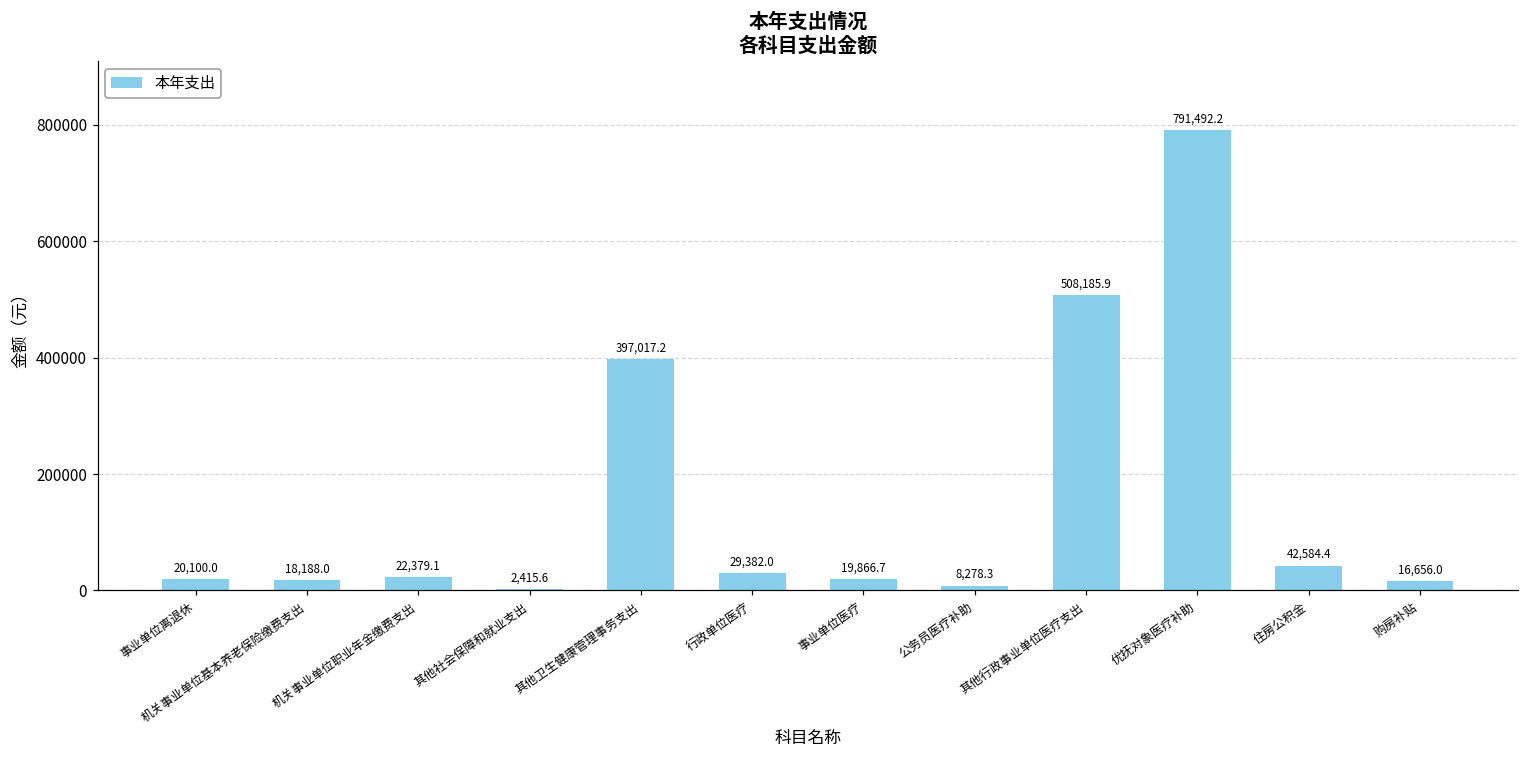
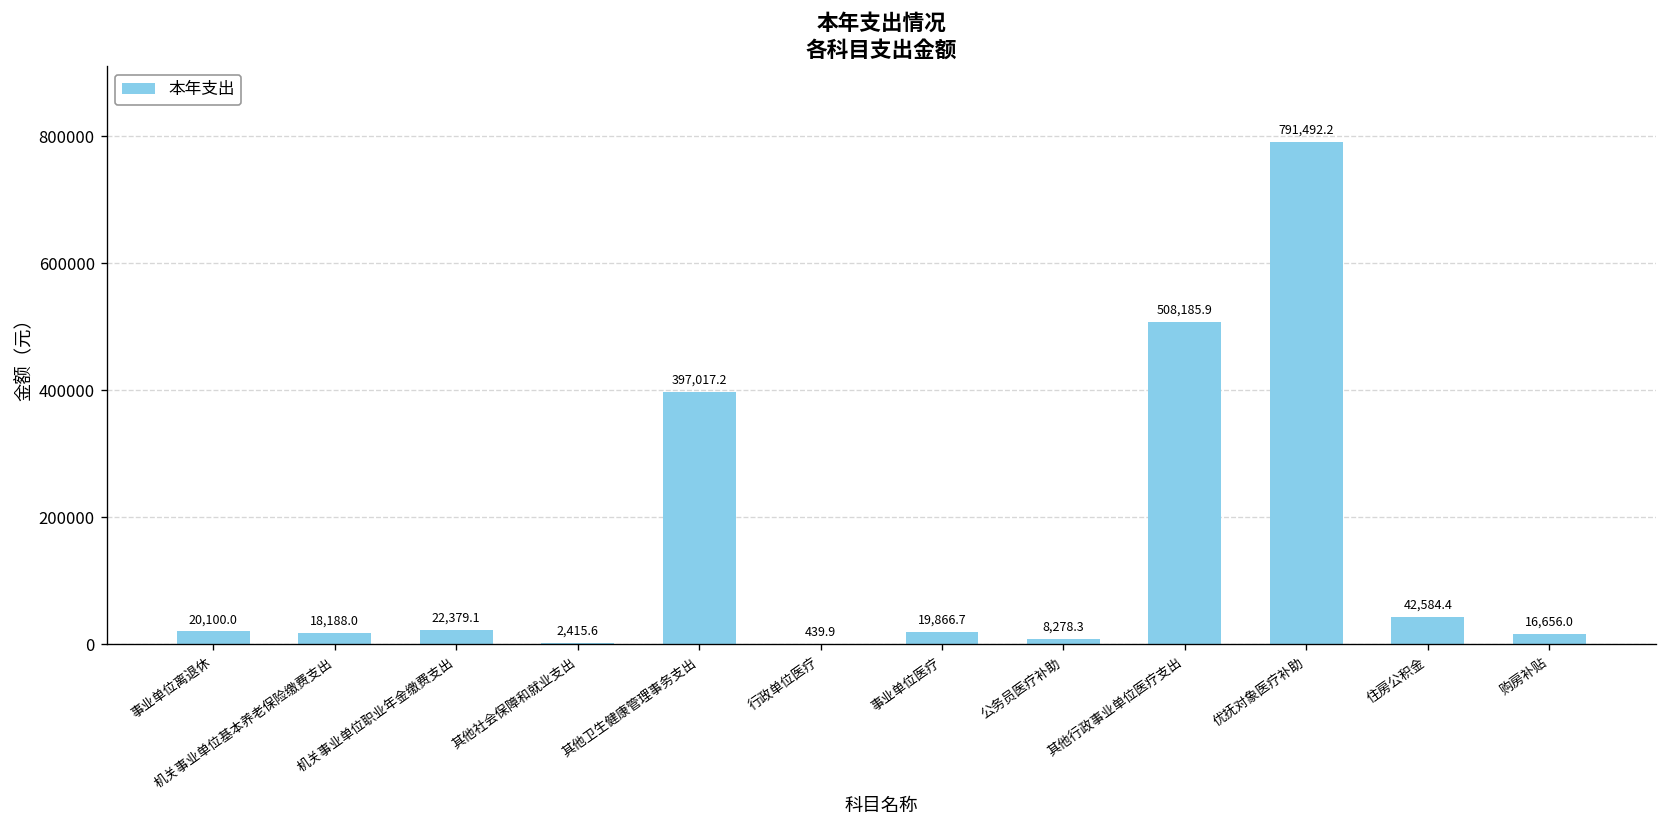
  {
    "事业单位离退休": "20,100.0",
    "机关事业单位基本养老保险缴费支出": "18,188.0",
    "机关事业单位职业年金缴费支出": "22,379.1",
    "其他社会保障和就业支出": "2,415.6",
    "其他卫生健康管理事务支出": "397,017.2",
-   "行政单位医疗": "29,382.0",
+   "行政单位医疗": "439.9",
    "事业单位医疗": "19,866.7",
    "公务员医疗补助": "8,278.3",
    "其他行政事业单位医疗支出": "508,185.9",
    "优抚对象医疗补助": "791,492.2",
    "住房公积金": "42,584.4",
    "购房补贴": "16,656.0"
  }
